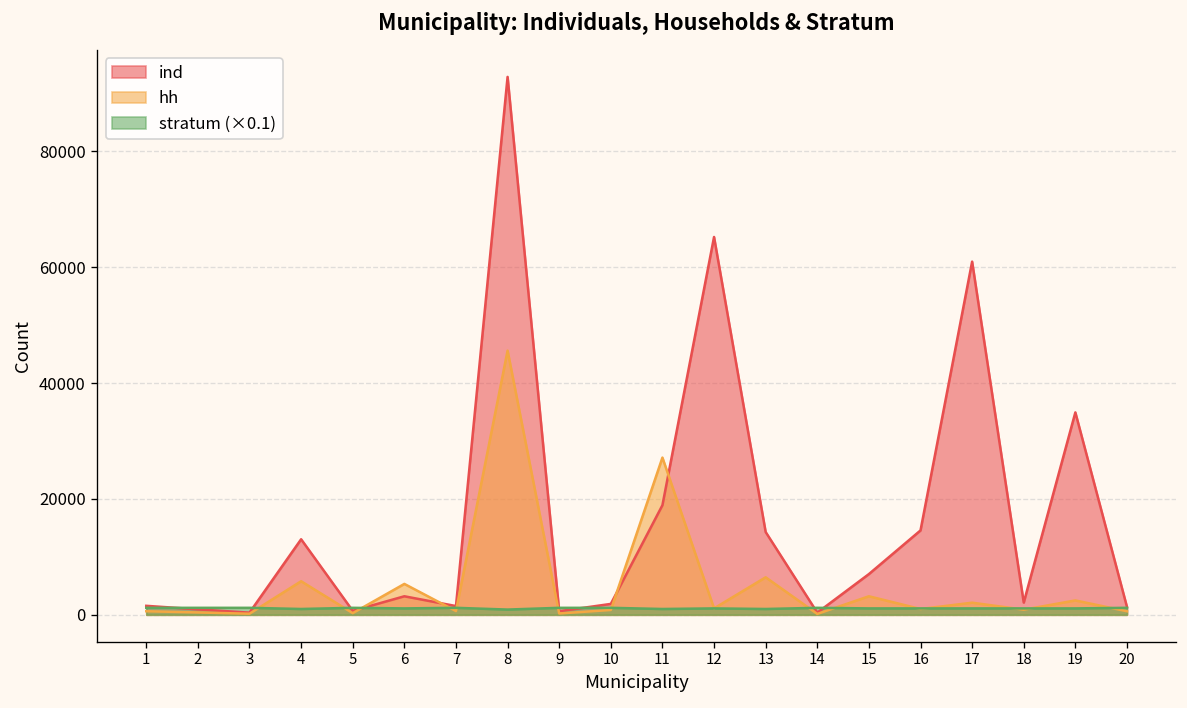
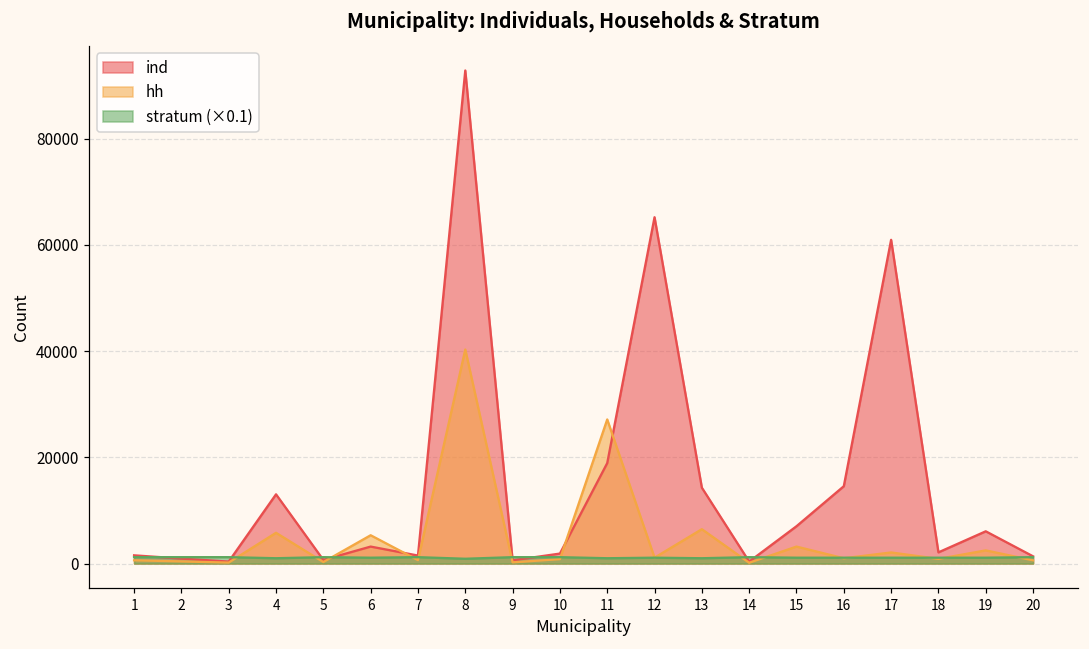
  {
    "ind": {
      "4": 13000,
      "6": 3000,
      "8": 93000,
      "10": 2000,
      "11": 19000,
      "12": 65000,
      "13": 14000,
      "15": 7000,
      "16": 15000,
      "17": 61000,
      "18": 2000,
-     "19": 35000
+     "19": 6000
    },
    "hh": {
      "1": 1000,
      "2": 0,
      "4": 6000,
      "6": 5000,
      "7": 1000,
-     "8": 46000,
+     "8": 40000,
      "11": 27000,
      "13": 6000,
      "15": 3000,
      "17": 2000,
      "19": 2000,
      "20": 1000
    },
    "stratum (×0.1)": {
      "3": 1000,
      "4": 1000,
      "6": 1000,
      "8": 1000,
      "9": 1000,
      "11": 1000,
      "13": 1000,
      "14": 1000,
      "15": 1000,
      "17": 1000,
      "19": 1000
    }
  }
